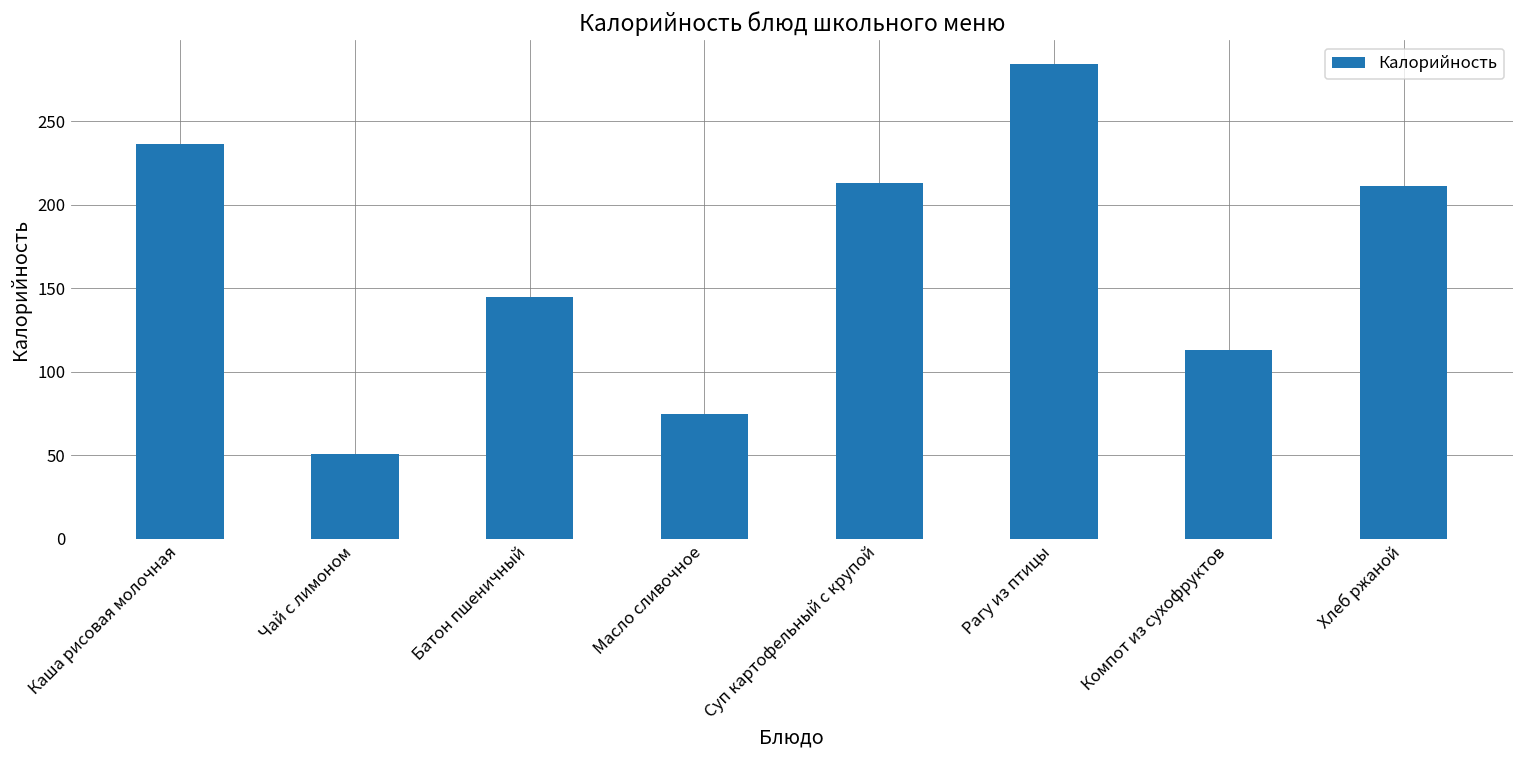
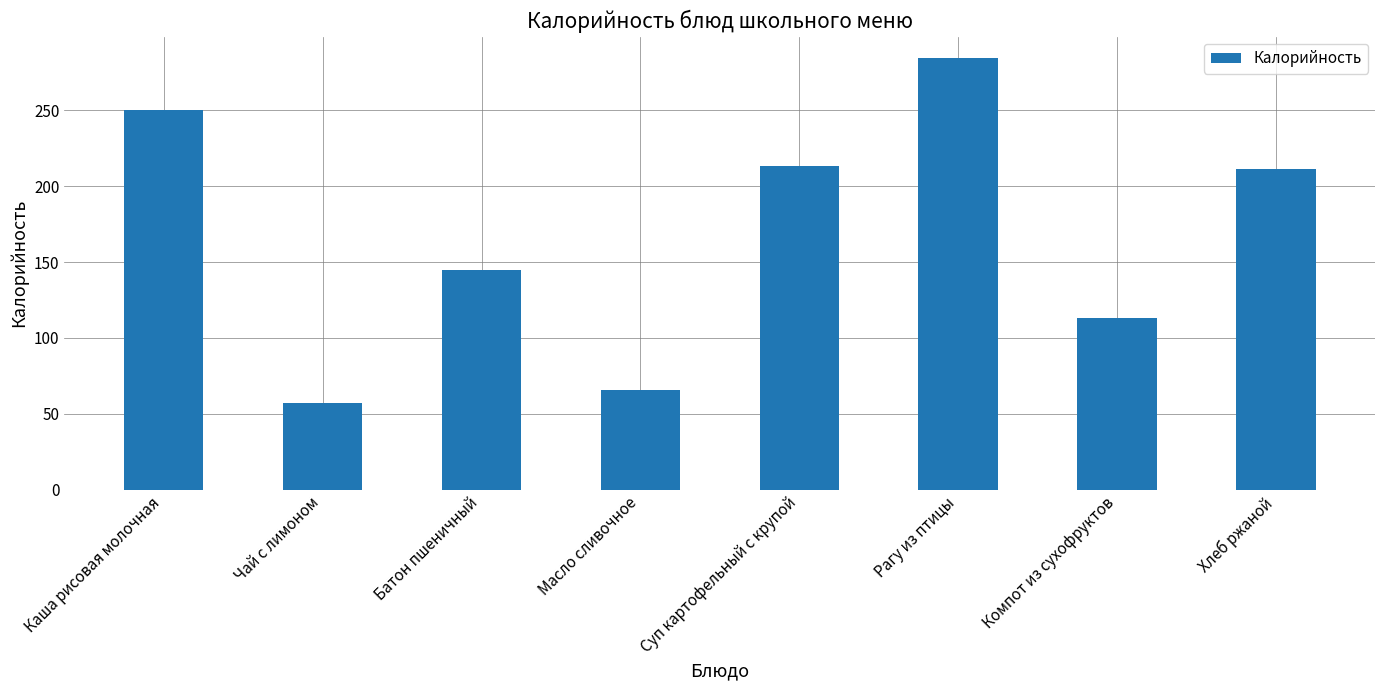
  {
-   "Каша рисовая молочная": 236,
-   "Чай с лимоном": 51,
+   "Каша рисовая молочная": 250,
+   "Чай с лимоном": 57,
    "Батон пшеничный": 145,
-   "Масло сливочное": 75,
+   "Масло сливочное": 66,
    "Суп картофельный с крупой": 213,
    "Рагу из птицы": 284,
    "Компот из сухофруктов": 113,
    "Хлеб ржаной": 211
  }
